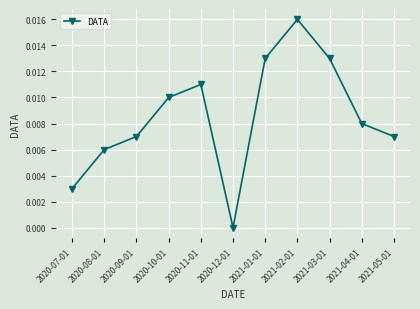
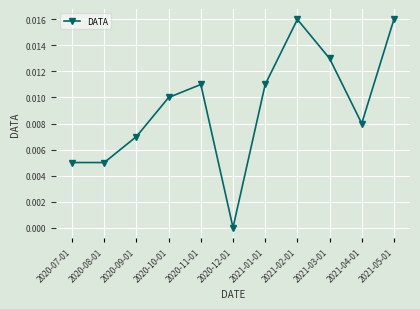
  {
-   "2020-07-01": 0.003,
-   "2020-08-01": 0.006,
+   "2020-07-01": 0.005,
+   "2020-08-01": 0.005,
    "2020-09-01": 0.007,
    "2020-10-01": 0.010,
    "2020-11-01": 0.011,
    "2020-12-01": 0.000,
-   "2021-01-01": 0.013,
+   "2021-01-01": 0.011,
    "2021-02-01": 0.016,
    "2021-03-01": 0.013,
    "2021-04-01": 0.008,
-   "2021-05-01": 0.007
+   "2021-05-01": 0.016
  }
